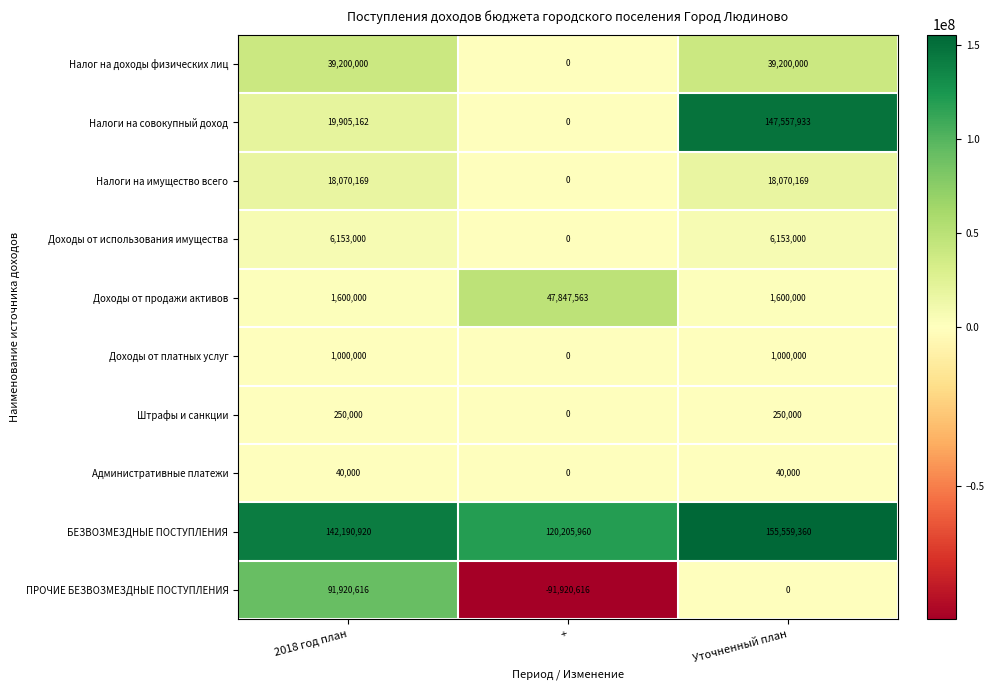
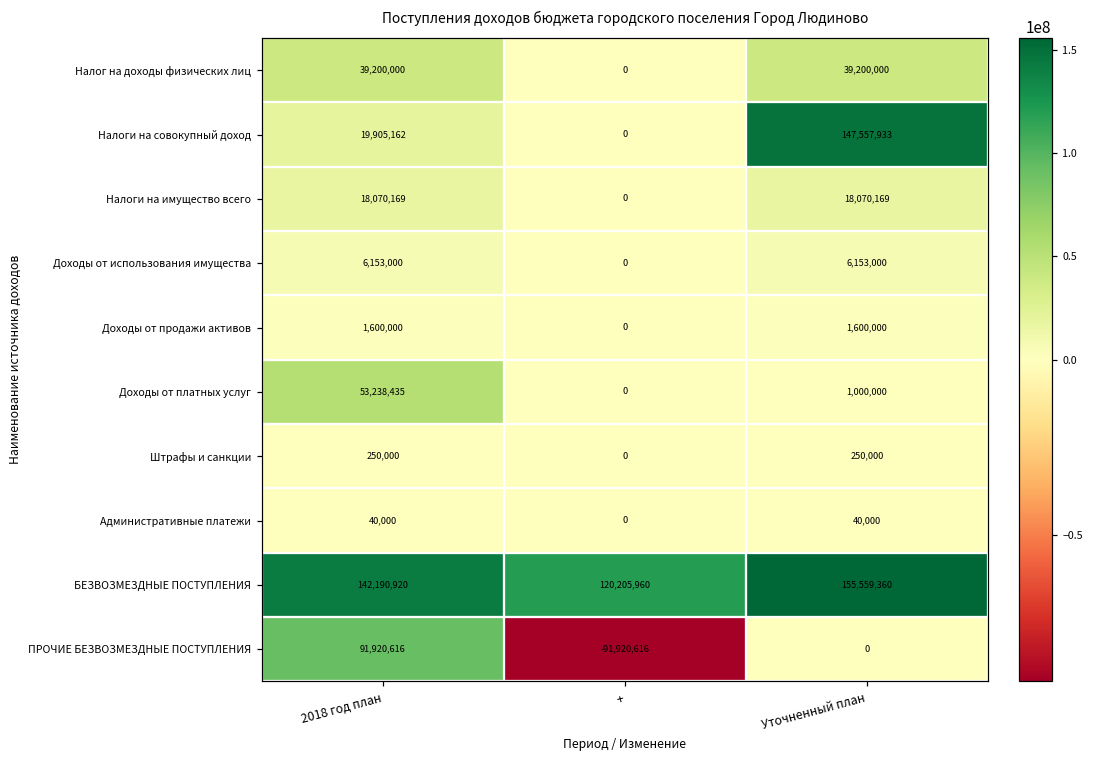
  {
    "Налог на доходы физических лиц": {
      "2018 год план": "39,200,000",
      "+": "0",
      "Уточненный план": "39,200,000"
    },
    "Налоги на совокупный доход": {
      "2018 год план": "19,905,162",
      "+": "0",
      "Уточненный план": "147,557,933"
    },
    "Налоги на имущество всего": {
      "2018 год план": "18,070,169",
      "+": "0",
      "Уточненный план": "18,070,169"
    },
    "Доходы от использования имущества": {
      "2018 год план": "6,153,000",
      "+": "0",
      "Уточненный план": "6,153,000"
    },
    "Доходы от продажи активов": {
      "2018 год план": "1,600,000",
-     "+": "47,847,563",
+     "+": "0",
      "Уточненный план": "1,600,000"
    },
    "Доходы от платных услуг": {
-     "2018 год план": "1,000,000",
+     "2018 год план": "53,238,435",
      "+": "0",
      "Уточненный план": "1,000,000"
    },
    "Штрафы и санкции": {
      "2018 год план": "250,000",
      "+": "0",
      "Уточненный план": "250,000"
    },
    "Административные платежи": {
      "2018 год план": "40,000",
      "+": "0",
      "Уточненный план": "40,000"
    },
    "БЕЗВОЗМЕЗДНЫЕ ПОСТУПЛЕНИЯ": {
      "2018 год план": "142,190,920",
      "+": "120,205,960",
      "Уточненный план": "155,559,360"
    },
    "ПРОЧИЕ БЕЗВОЗМЕЗДНЫЕ ПОСТУПЛЕНИЯ": {
      "2018 год план": "91,920,616",
      "+": "-91,920,616",
      "Уточненный план": "0"
    }
  }
